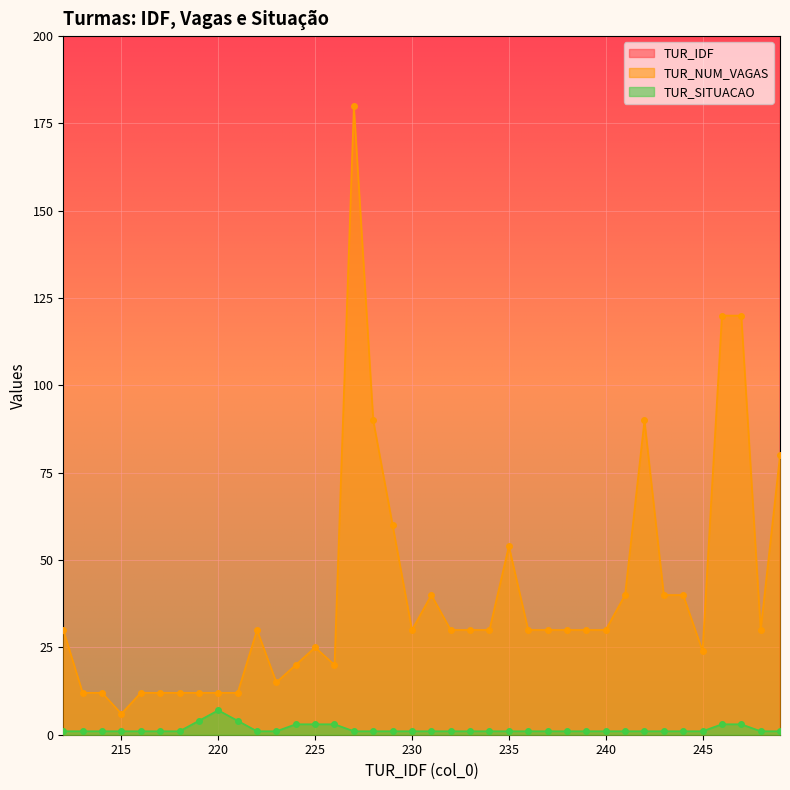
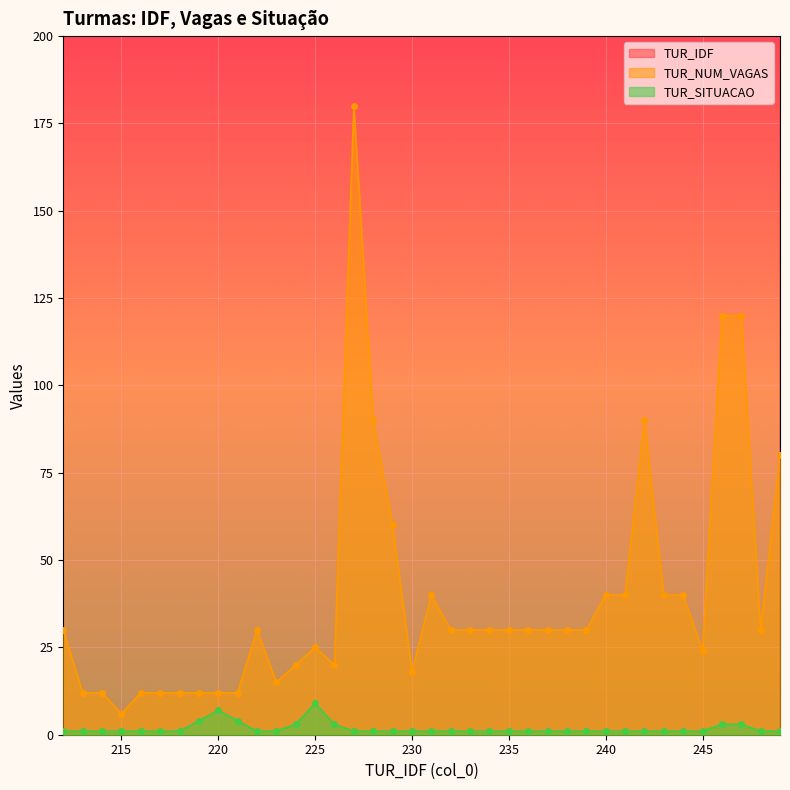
  {
    "TUR_NUM_VAGAS": {
      "215": 6,
      "220": 12,
      "225": 25,
-     "230": 30,
-     "235": 54,
-     "240": 30,
+     "230": 18,
+     "235": 30,
+     "240": 40,
      "245": 24
    },
    "TUR_SITUACAO": {
      "215": 1,
      "220": 7,
-     "225": 3,
+     "225": 9,
      "230": 1,
      "235": 1,
      "240": 1,
      "245": 1
    }
  }
